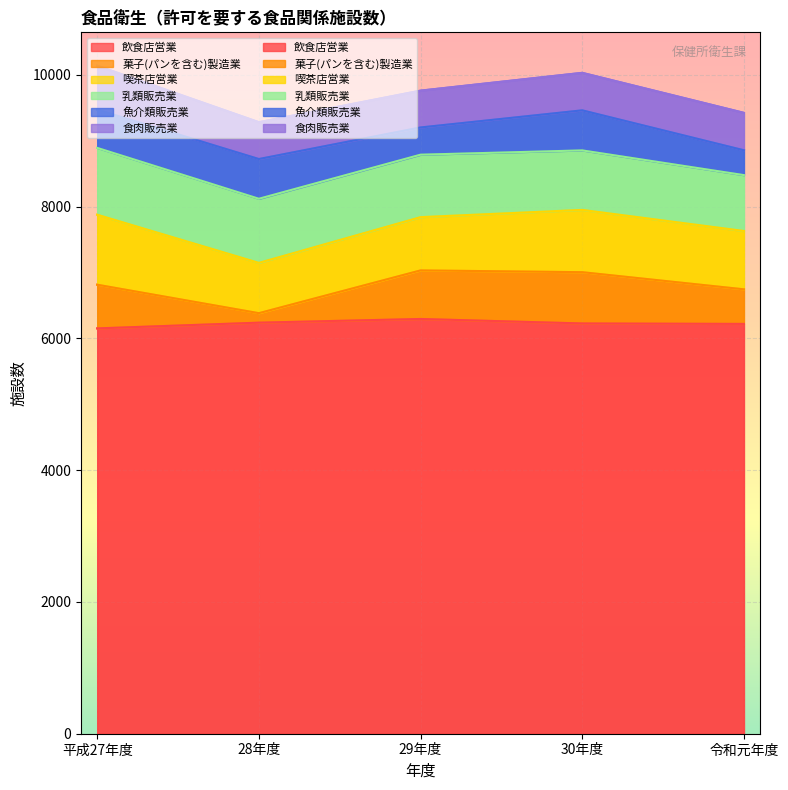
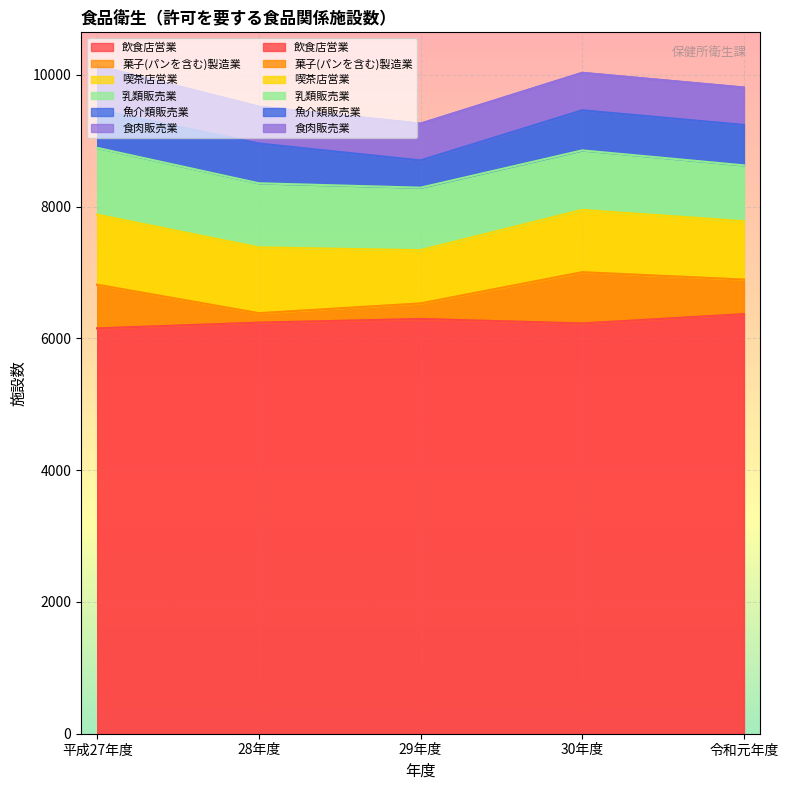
  {
    "飲食店営業": {
      "平成27年度": 6200,
      "28年度": 6200,
      "29年度": 6300,
      "30年度": 6200,
-     "令和元年度": 6200
+     "令和元年度": 6400
    },
    "菓子(パンを含む)製造業": {
      "平成27年度": 700,
      "28年度": 100,
-     "29年度": 700,
+     "29年度": 200,
      "30年度": 800,
      "令和元年度": 500
    },
    "喫茶店営業": {
      "平成27年度": 1100,
-     "28年度": 800,
+     "28年度": 1000,
      "29年度": 800,
      "30年度": 900,
      "令和元年度": 900
    },
    "乳類販売業": {
      "平成27年度": 1000,
      "28年度": 1000,
      "29年度": 900,
      "30年度": 900,
      "令和元年度": 800
    },
    "魚介類販売業": {
      "28年度": 600,
      "29年度": 400,
      "30年度": 600,
-     "令和元年度": 400
+     "令和元年度": 600
    },
    "食肉販売業": {
      "29年度": 600,
      "30年度": 600,
      "令和元年度": 600
    }
  }
